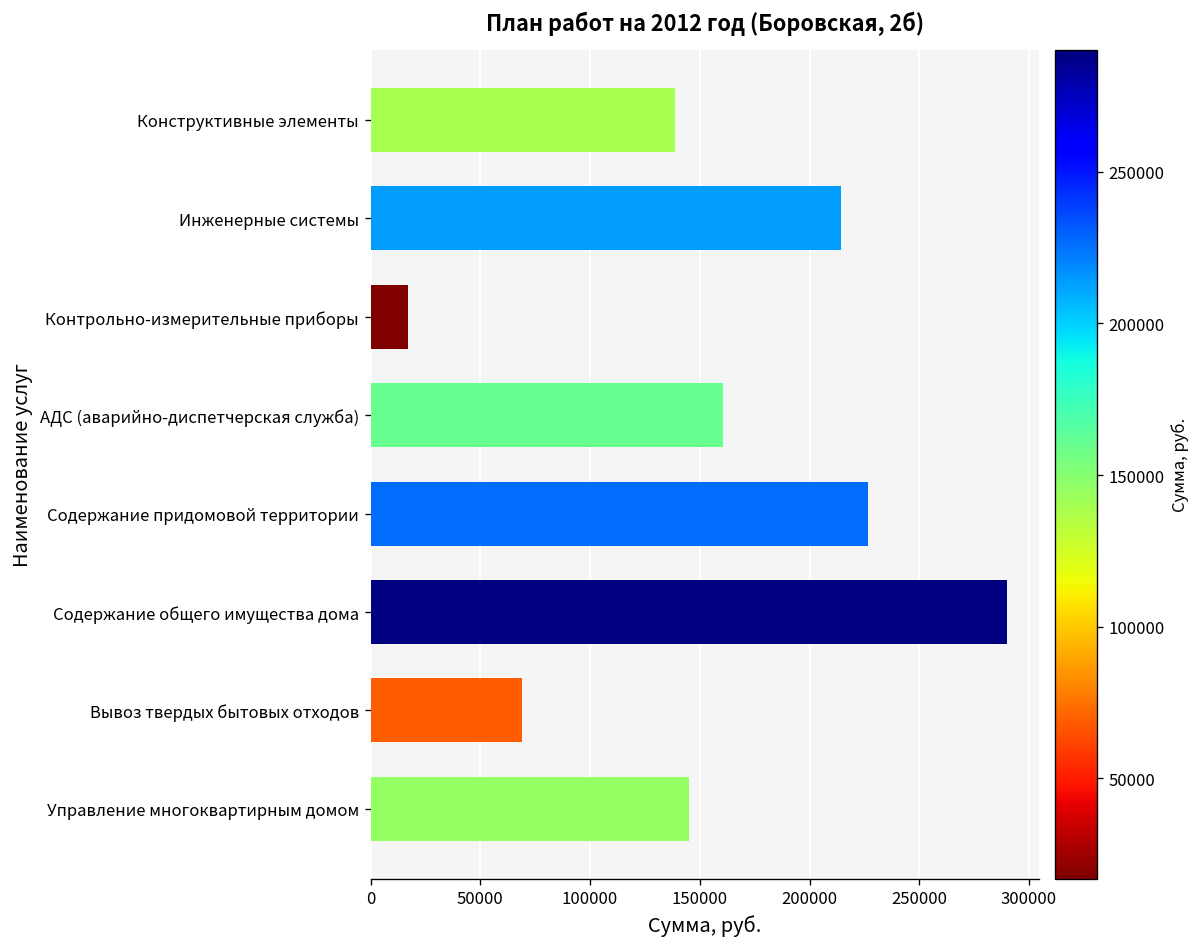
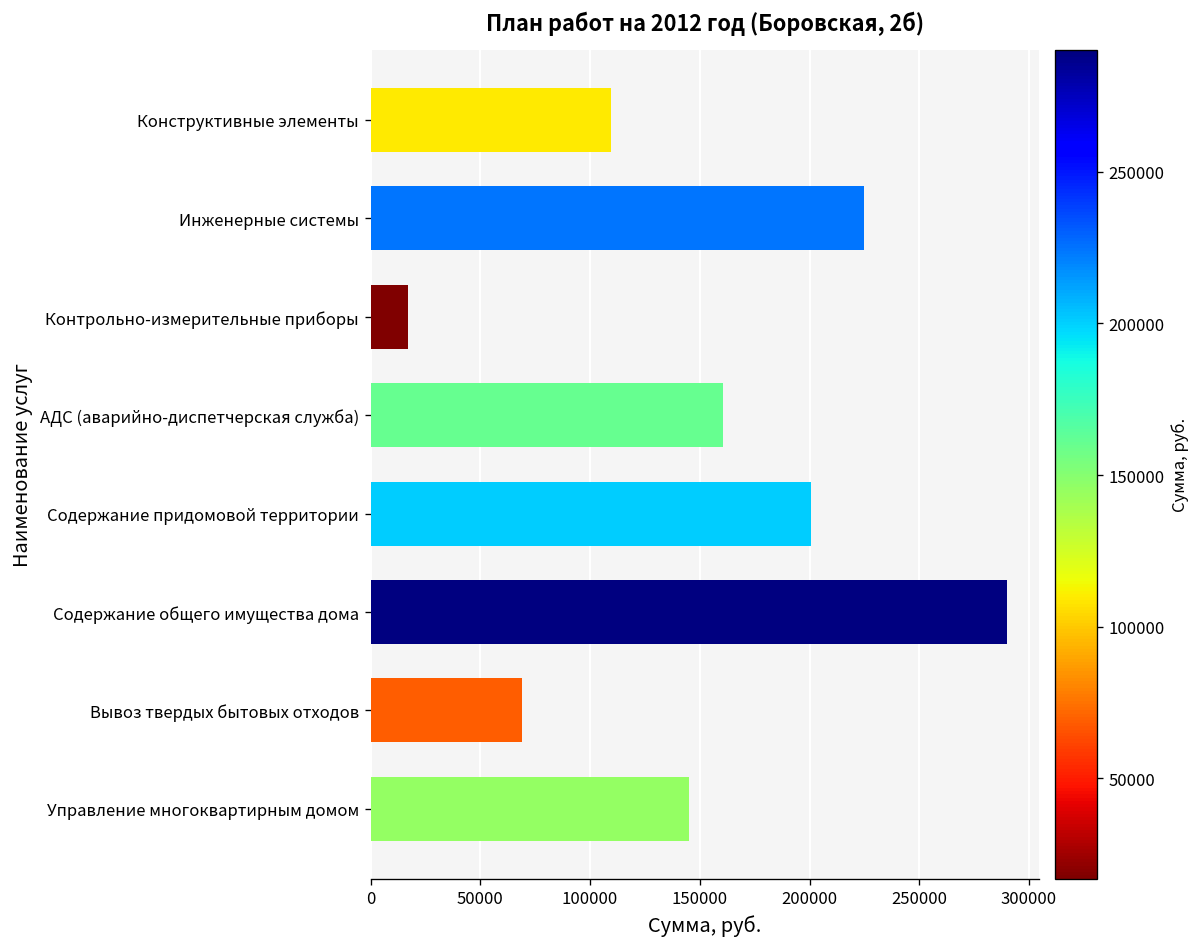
  {
-   "Конструктивные элементы": 139000,
-   "Инженерные системы": 214000,
+   "Конструктивные элементы": 110000,
+   "Инженерные системы": 225000,
    "Контрольно-измерительные приборы": 17000,
    "АДС (аварийно-диспетчерская служба)": 161000,
-   "Содержание придомовой территории": 226000,
+   "Содержание придомовой территории": 200000,
    "Содержание общего имущества дома": 290000,
    "Вывоз твердых бытовых отходов": 69000,
    "Управление многоквартирным домом": 145000
  }
